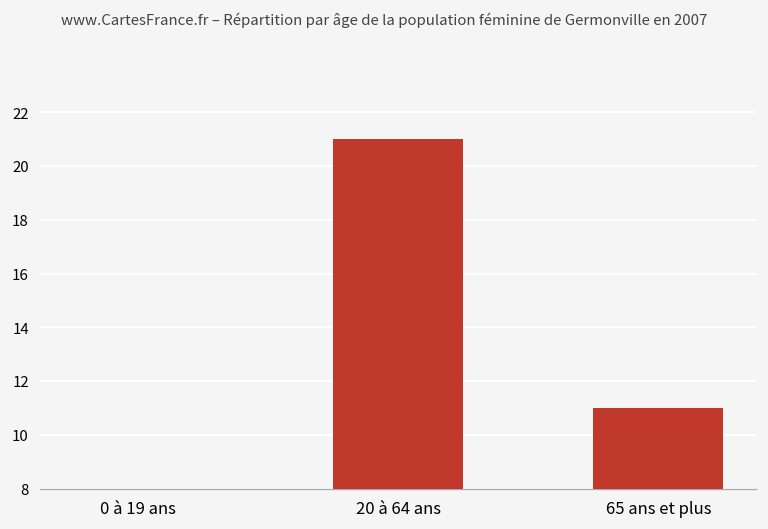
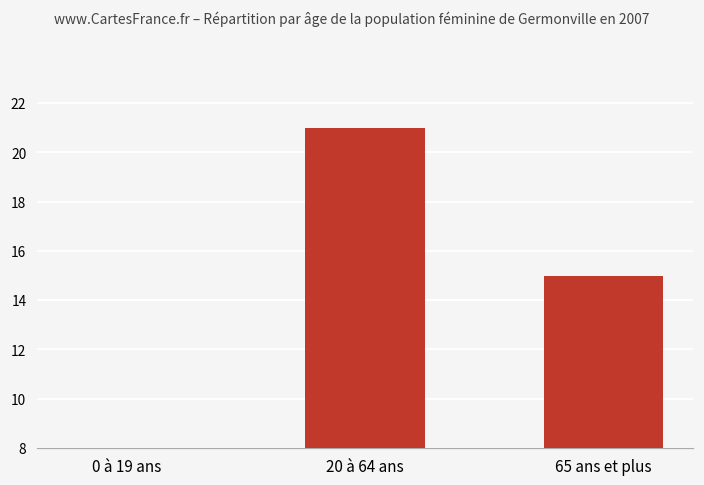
  {
    "20 à 64 ans": 21,
-   "65 ans et plus": 11
+   "65 ans et plus": 15
  }
